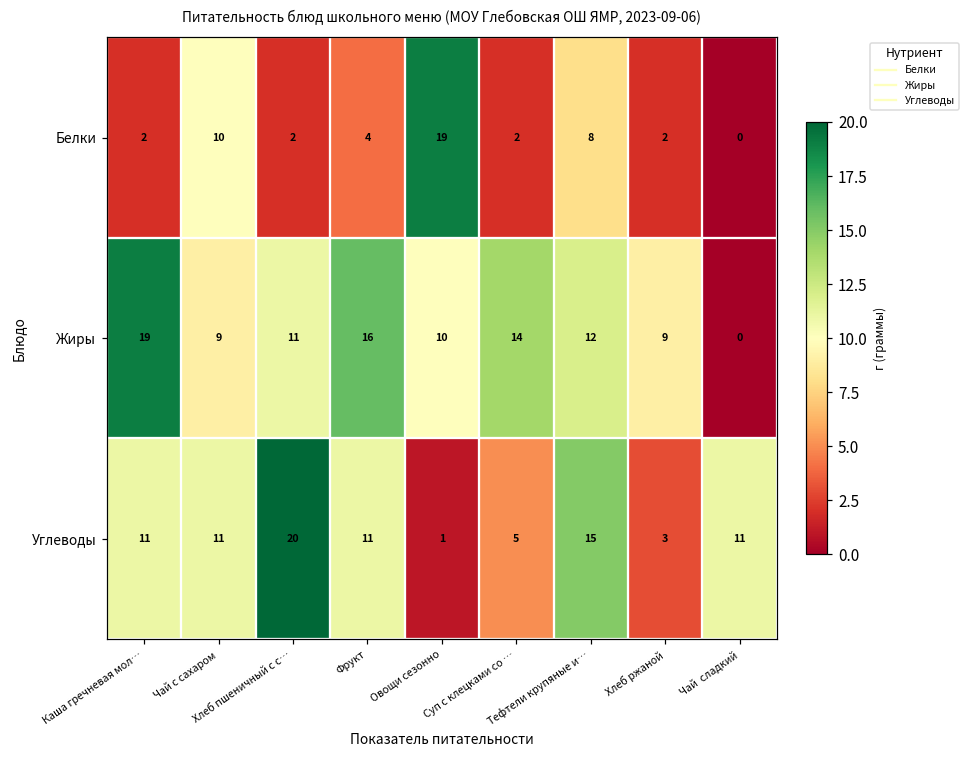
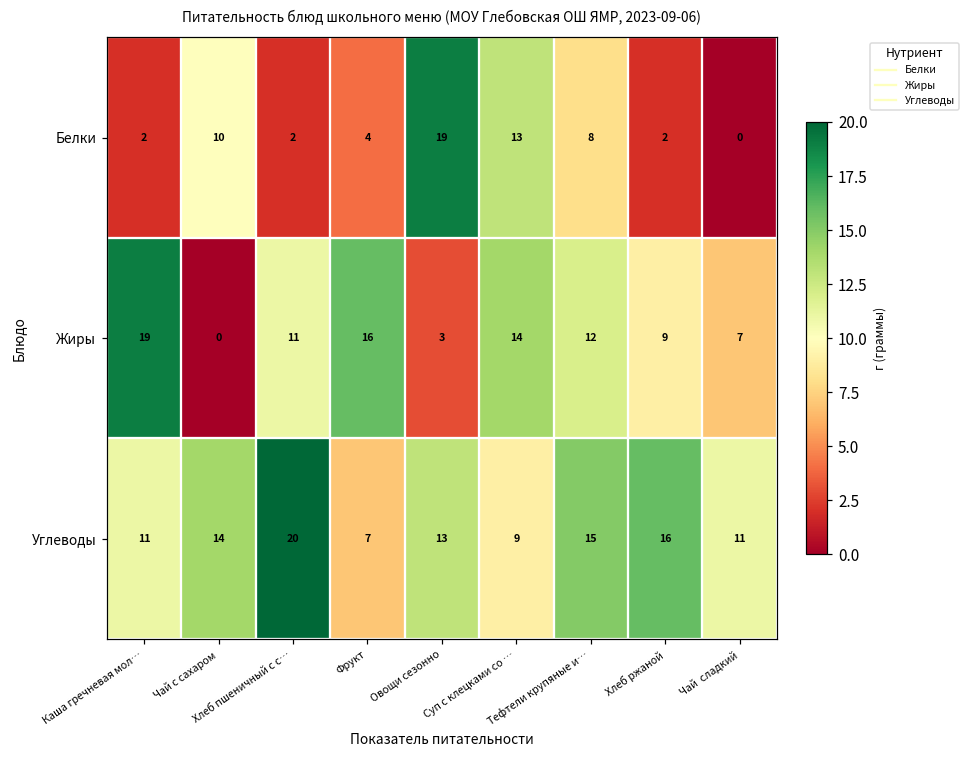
  {
    "Белки": {
      "Каша гречневая мол…": 2,
      "Чай с сахаром": 10,
      "Хлеб пшеничный с с…": 2,
      "Фрукт": 4,
      "Овощи сезонно": 19,
-     "Суп с клецками со …": 2,
+     "Суп с клецками со …": 13,
      "Тефтели крупяные и…": 8,
      "Хлеб ржаной": 2,
      "Чай сладкий": 0
    },
    "Жиры": {
      "Каша гречневая мол…": 19,
-     "Чай с сахаром": 9,
+     "Чай с сахаром": 0,
      "Хлеб пшеничный с с…": 11,
      "Фрукт": 16,
-     "Овощи сезонно": 10,
+     "Овощи сезонно": 3,
      "Суп с клецками со …": 14,
      "Тефтели крупяные и…": 12,
      "Хлеб ржаной": 9,
-     "Чай сладкий": 0
+     "Чай сладкий": 7
    },
    "Углеводы": {
      "Каша гречневая мол…": 11,
-     "Чай с сахаром": 11,
+     "Чай с сахаром": 14,
      "Хлеб пшеничный с с…": 20,
-     "Фрукт": 11,
-     "Овощи сезонно": 1,
-     "Суп с клецками со …": 5,
+     "Фрукт": 7,
+     "Овощи сезонно": 13,
+     "Суп с клецками со …": 9,
      "Тефтели крупяные и…": 15,
-     "Хлеб ржаной": 3,
+     "Хлеб ржаной": 16,
      "Чай сладкий": 11
    }
  }
